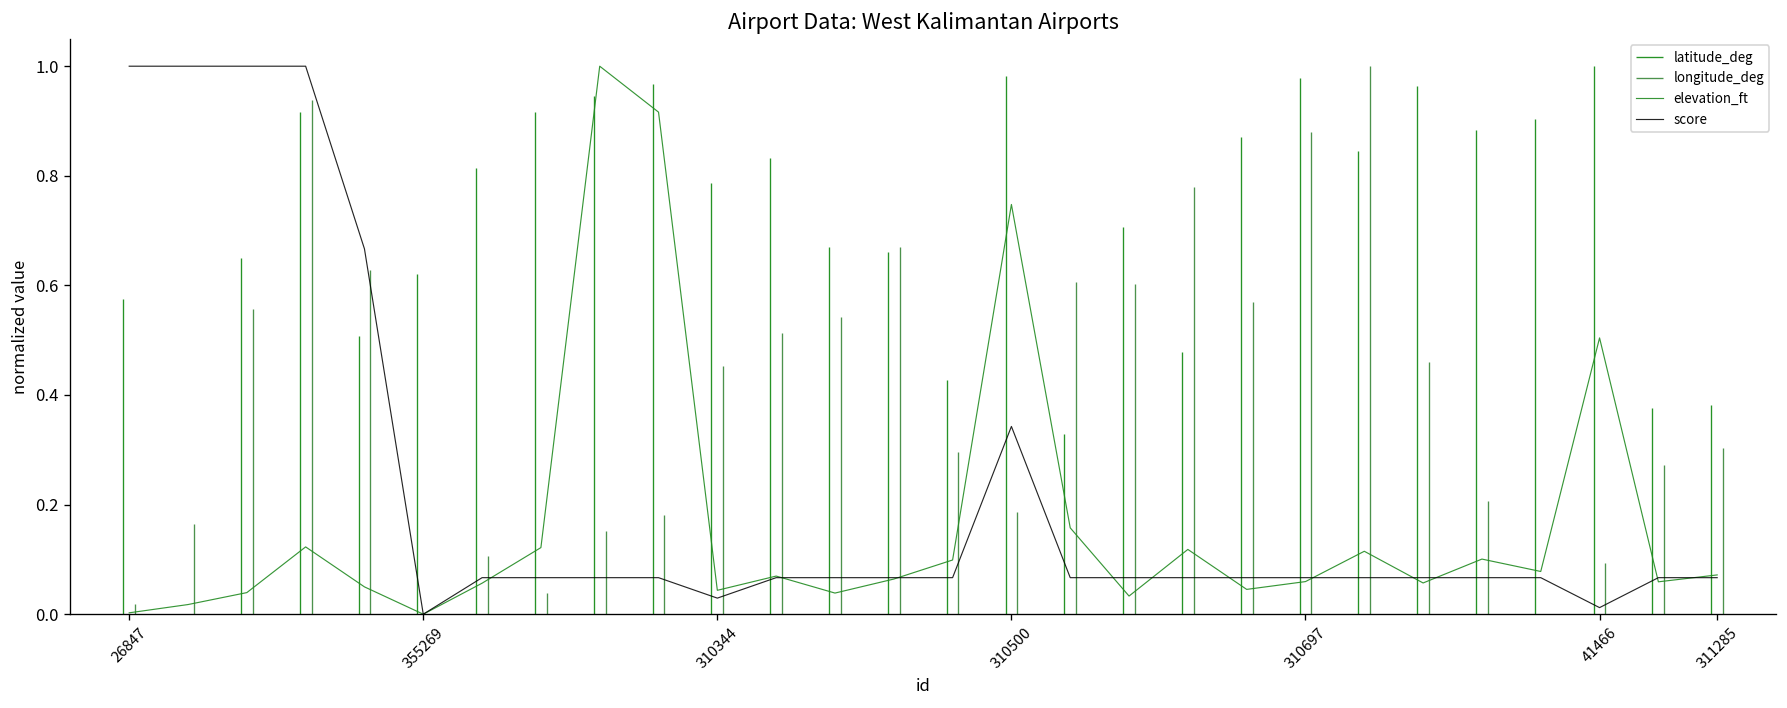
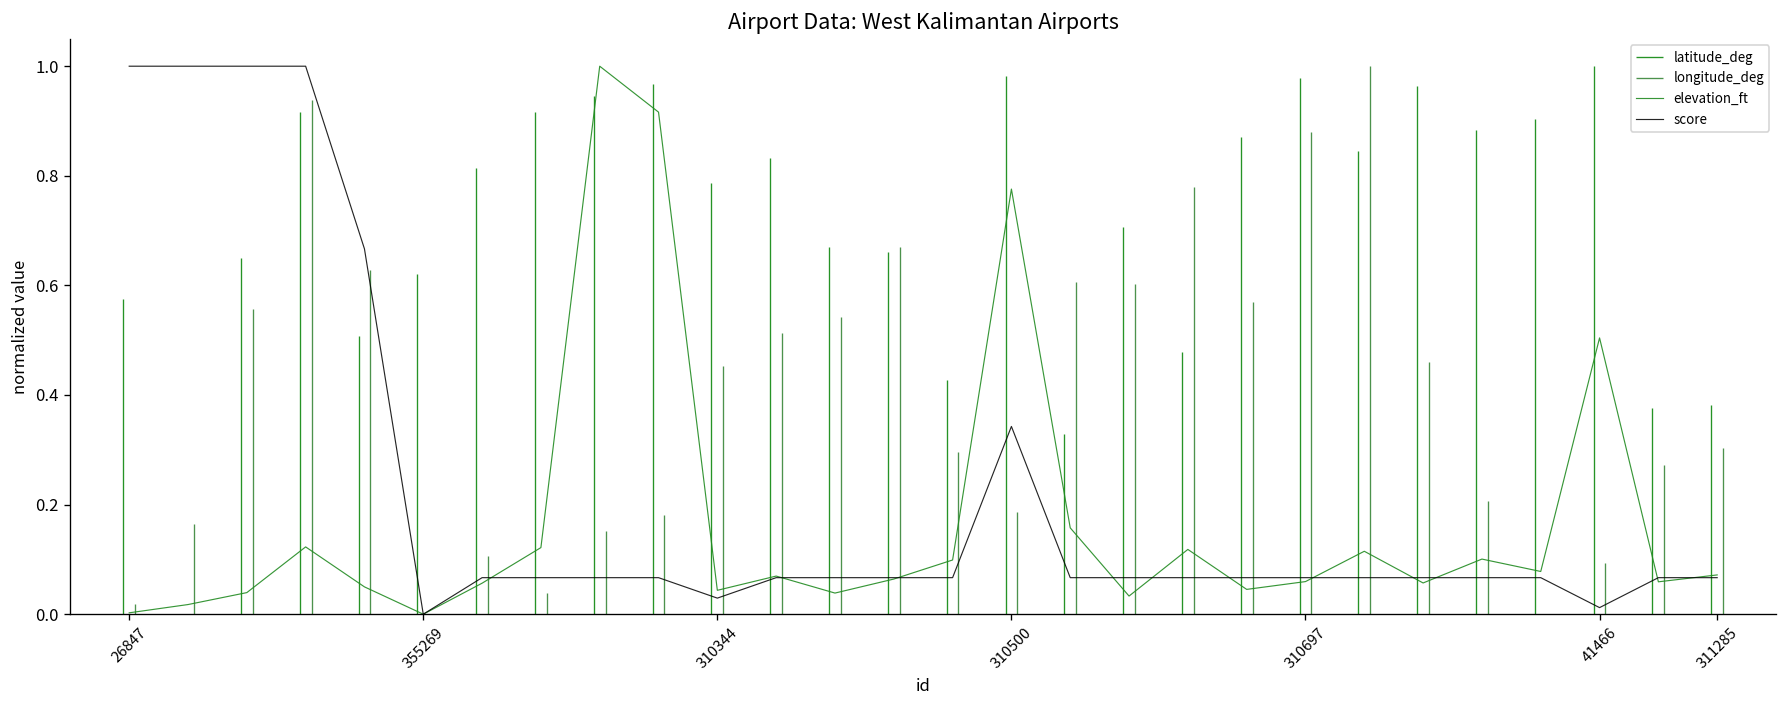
  {
    "elevation_ft": {
      "26847": 0.00,
      "310344": 0.04,
-     "310500": 0.75,
+     "310500": 0.78,
      "310697": 0.06,
      "41466": 0.50
    },
    "score": {
      "26847": 1.00,
      "310344": 0.03,
      "310500": 0.34,
      "310697": 0.07,
      "41466": 0.01
    }
  }
